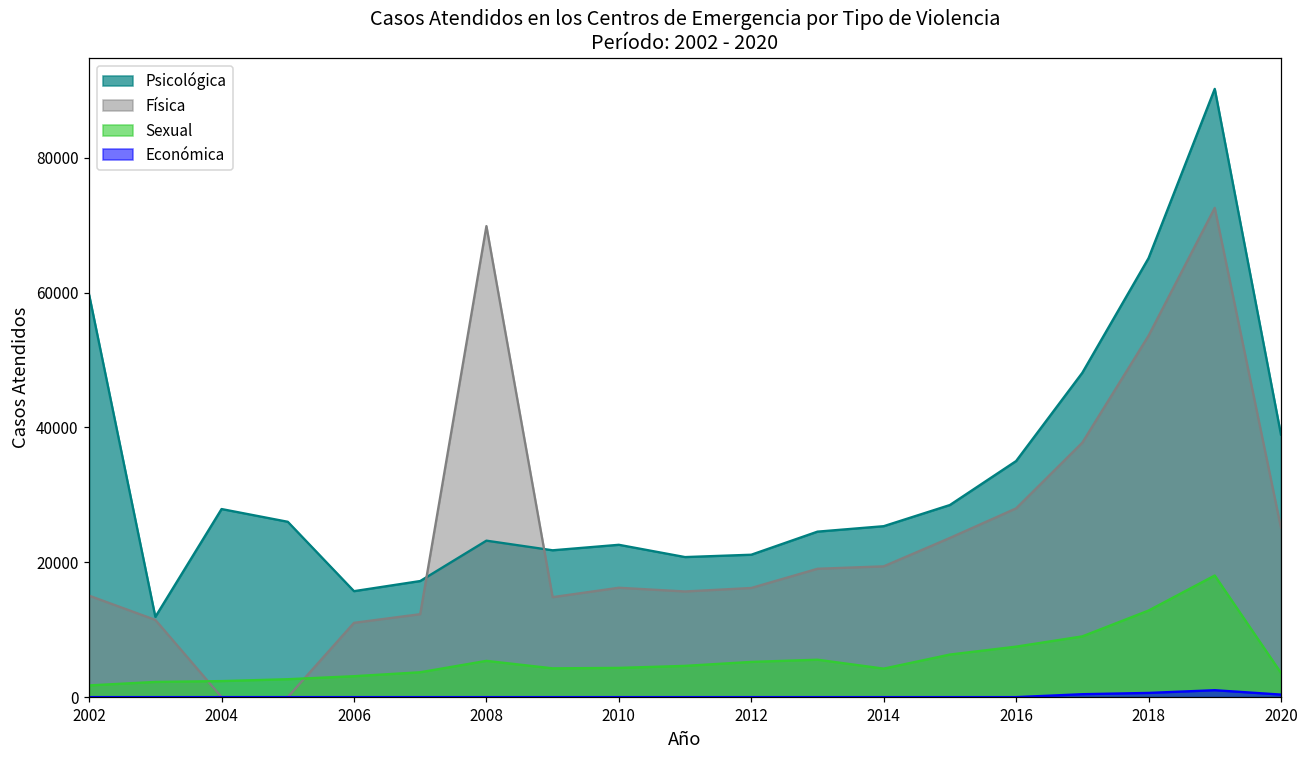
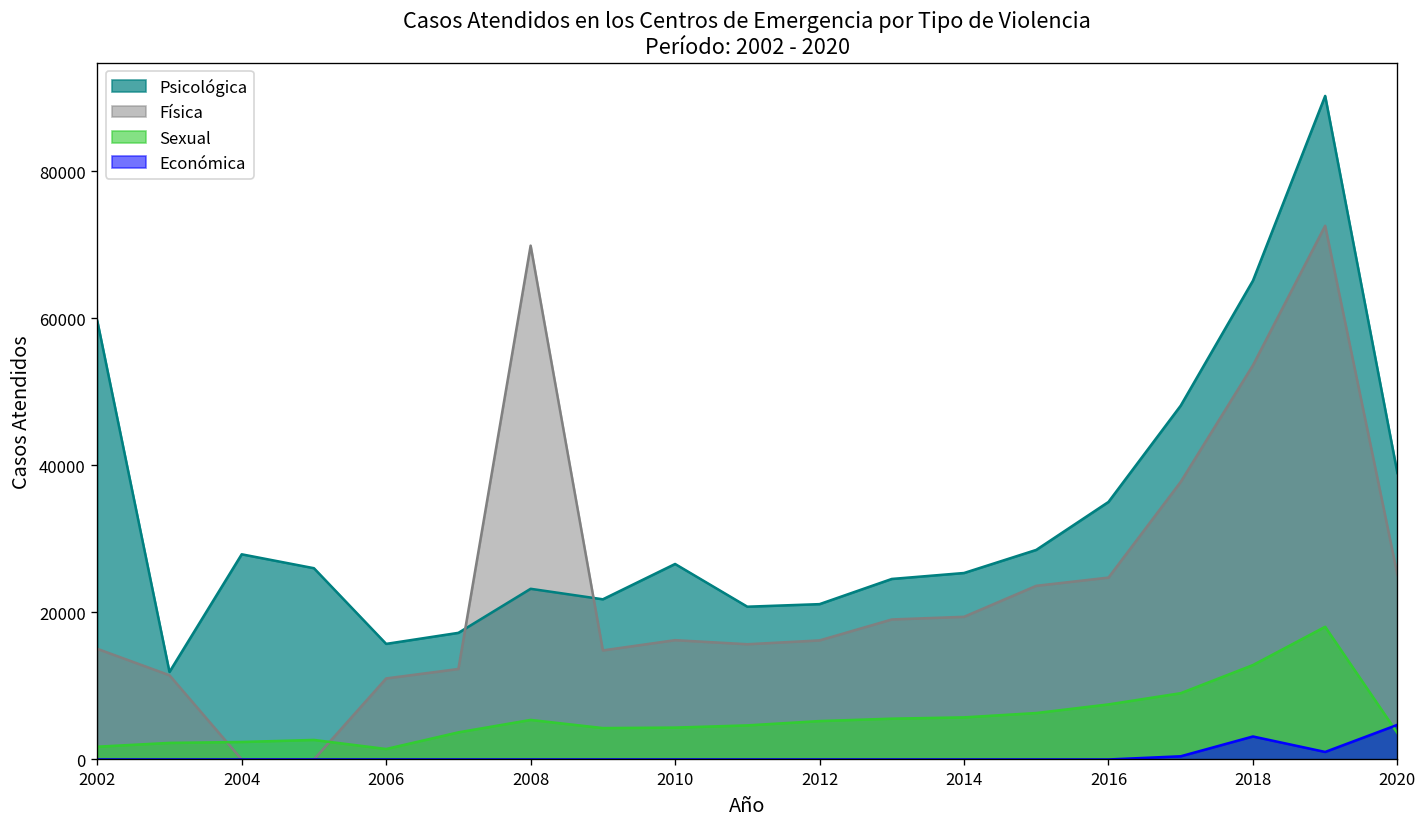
  {
    "Psicológica": {
      "2002": 60000,
      "2004": 28000,
      "2006": 16000,
      "2008": 23000,
-     "2010": 23000,
+     "2010": 27000,
      "2012": 21000,
      "2014": 25000,
      "2016": 35000,
      "2018": 65000,
      "2020": 39000
    },
    "Física": {
      "2002": 15000,
      "2006": 11000,
      "2008": 70000,
      "2010": 16000,
      "2012": 16000,
      "2014": 19000,
-     "2016": 28000,
+     "2016": 25000,
      "2018": 54000,
      "2020": 25000
    },
    "Sexual": {
      "2002": 2000,
      "2004": 2000,
-     "2006": 3000,
+     "2006": 1000,
      "2008": 5000,
      "2010": 4000,
      "2012": 5000,
-     "2014": 4000,
+     "2014": 6000,
      "2016": 7000,
      "2018": 13000,
      "2020": 4000
    },
    "Económica": {
      "2002": 0,
      "2006": 0,
      "2008": 0,
      "2010": 0,
      "2012": 0,
      "2014": 0,
      "2016": 0,
-     "2018": 1000,
-     "2020": 0
+     "2018": 3000,
+     "2020": 5000
    }
  }
